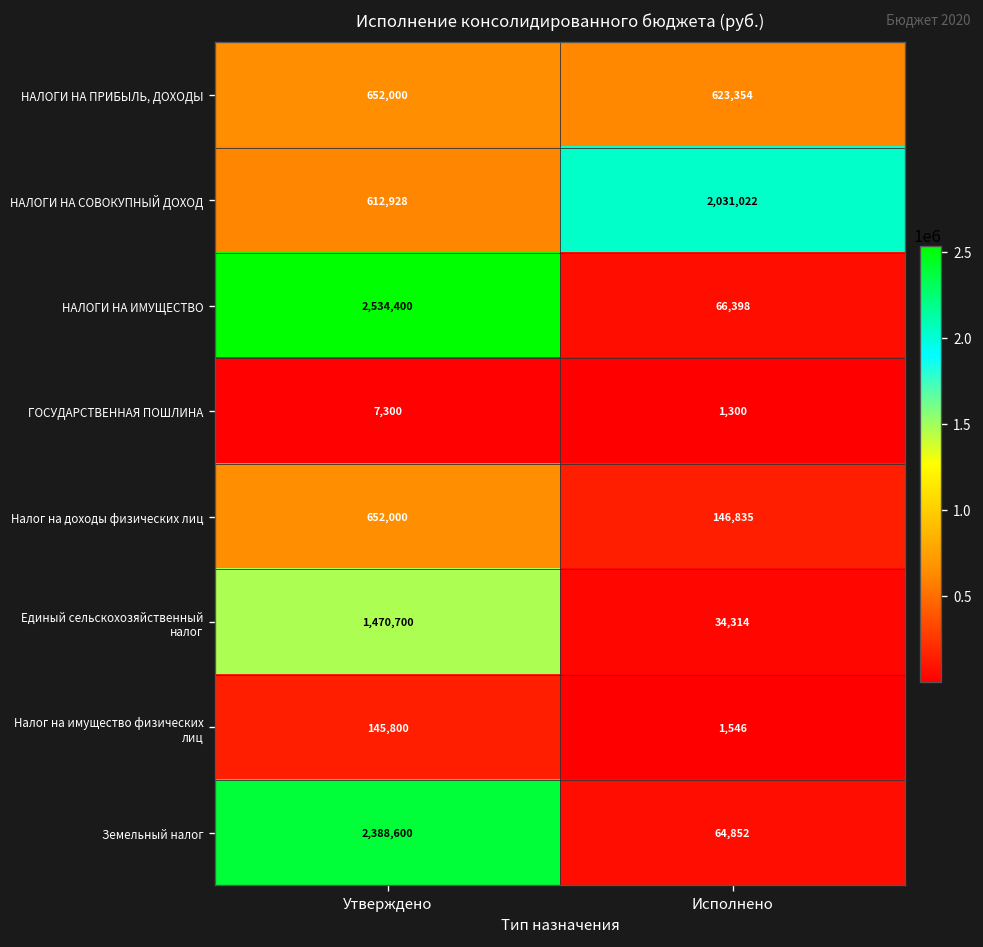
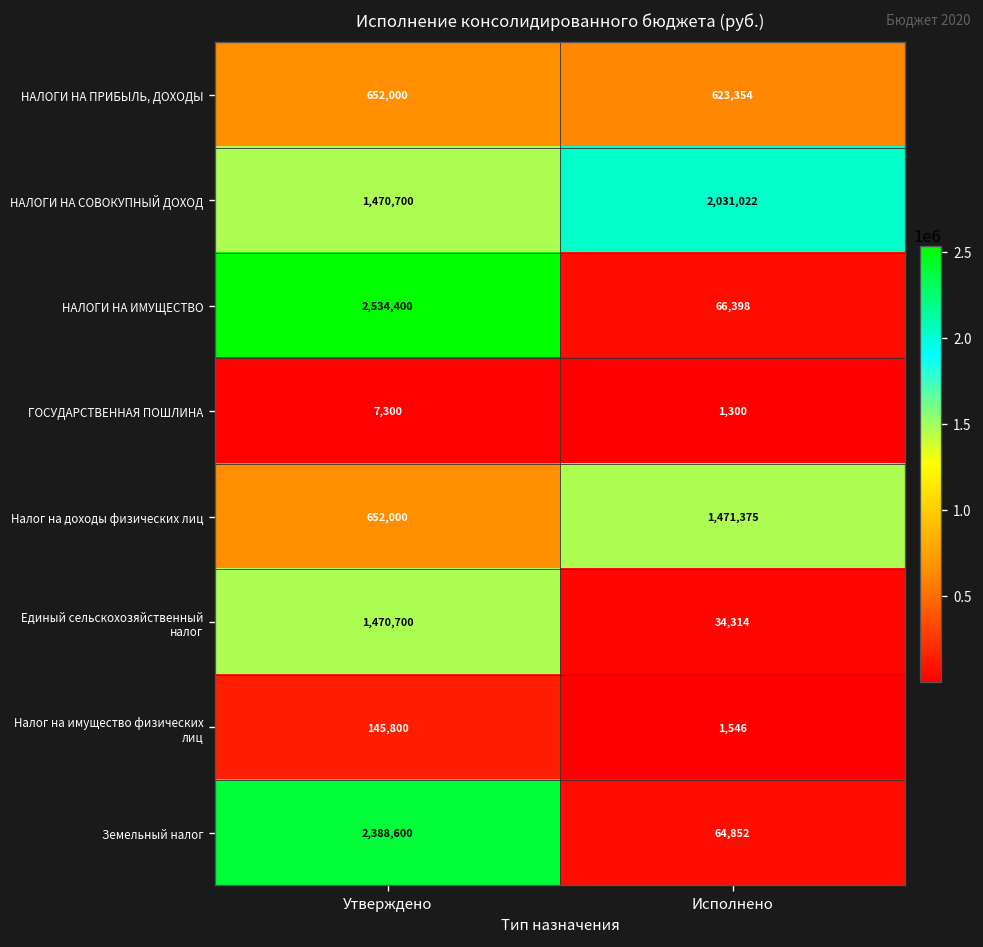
  {
    "НАЛОГИ НА ПРИБЫЛЬ, ДОХОДЫ": {
      "Утверждено": "652,000",
      "Исполнено": "623,354"
    },
    "НАЛОГИ НА СОВОКУПНЫЙ ДОХОД": {
-     "Утверждено": "612,928",
+     "Утверждено": "1,470,700",
      "Исполнено": "2,031,022"
    },
    "НАЛОГИ НА ИМУЩЕСТВО": {
      "Утверждено": "2,534,400",
      "Исполнено": "66,398"
    },
    "ГОСУДАРСТВЕННАЯ ПОШЛИНА": {
      "Утверждено": "7,300",
      "Исполнено": "1,300"
    },
    "Налог на доходы физических лиц": {
      "Утверждено": "652,000",
-     "Исполнено": "146,835"
+     "Исполнено": "1,471,375"
    },
    "Единый сельскохозяйственный налог": {
      "Утверждено": "1,470,700",
      "Исполнено": "34,314"
    },
    "Налог на имущество физических лиц": {
      "Утверждено": "145,800",
      "Исполнено": "1,546"
    },
    "Земельный налог": {
      "Утверждено": "2,388,600",
      "Исполнено": "64,852"
    }
  }
